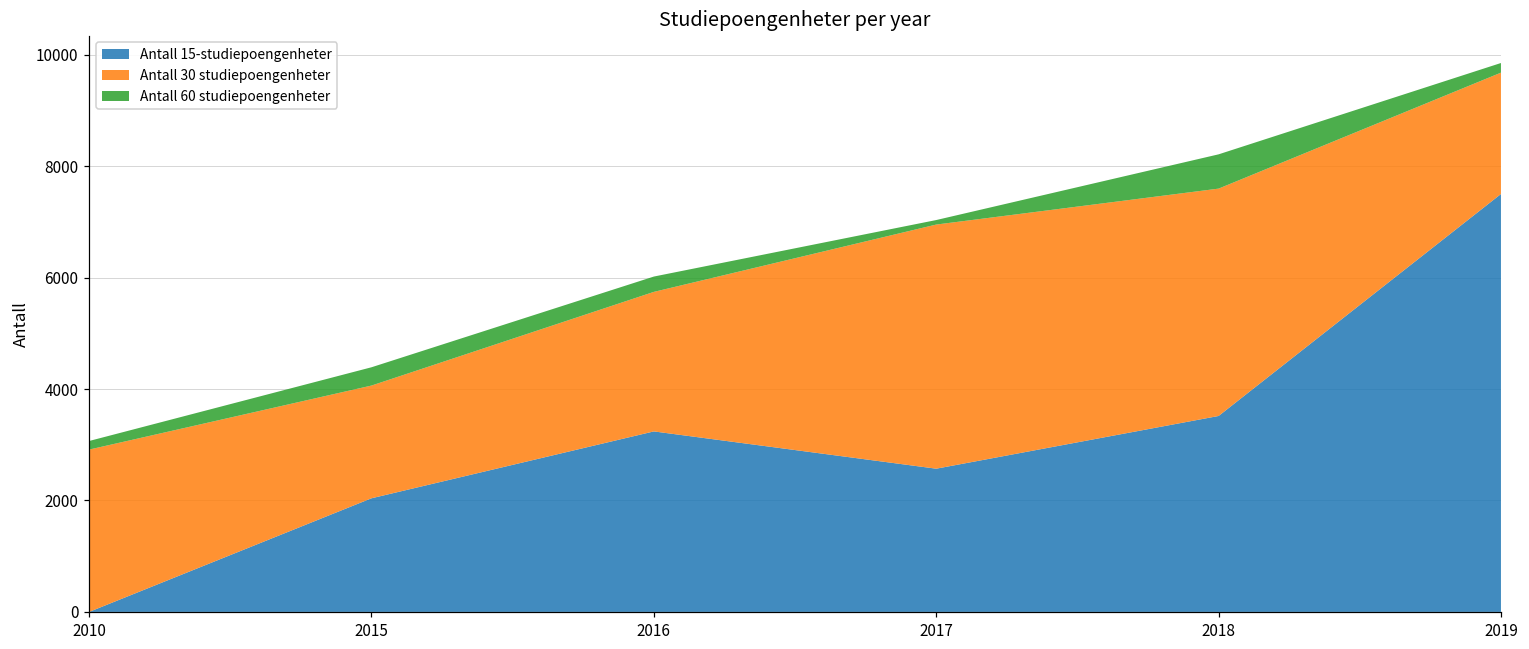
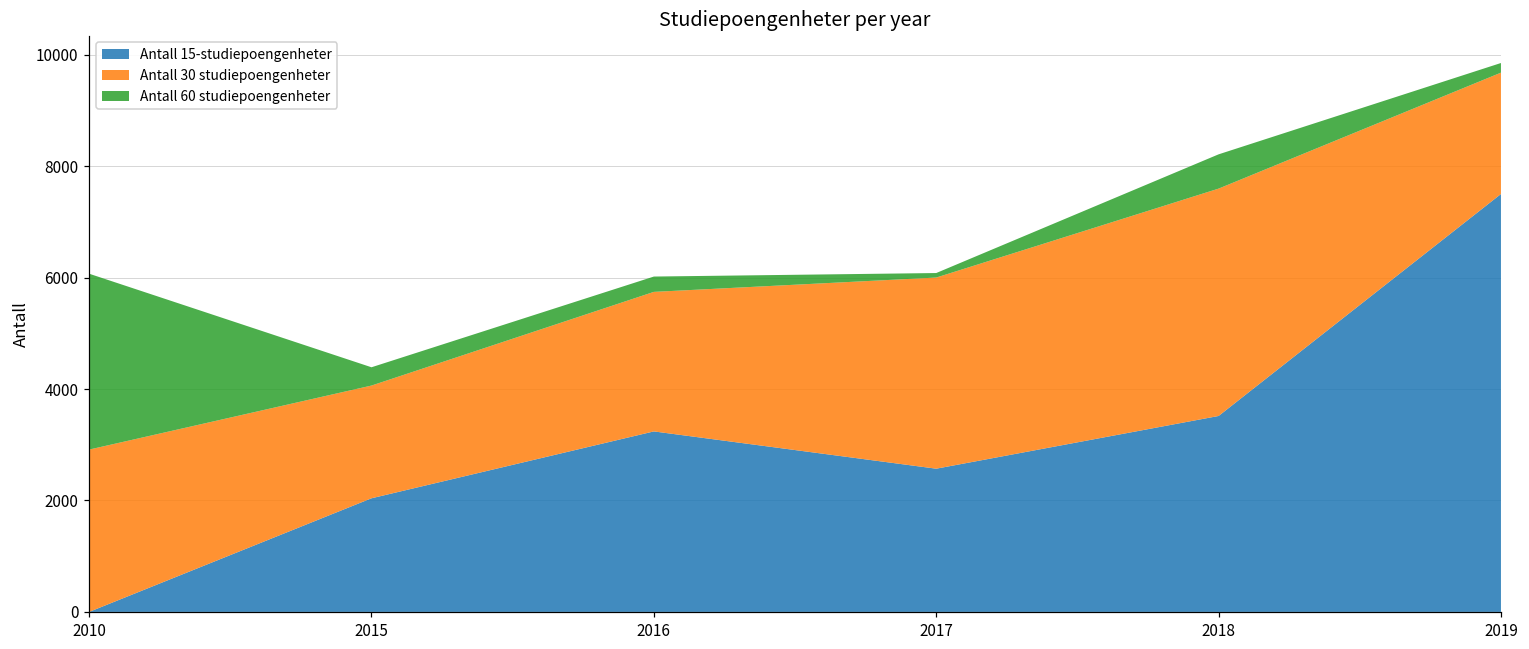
  {
    "Antall 15-studiepoengenheter": {
      "2010": 0,
      "2015": 2000,
      "2016": 3200,
      "2017": 2600,
      "2018": 3500,
      "2019": 7500
    },
    "Antall 30 studiepoengenheter": {
      "2010": 2900,
      "2015": 2000,
      "2016": 2500,
-     "2017": 4400,
+     "2017": 3400,
      "2018": 4100,
      "2019": 2200
    },
    "Antall 60 studiepoengenheter": {
-     "2010": 200,
+     "2010": 3200,
      "2015": 300,
      "2016": 300,
      "2017": 100,
      "2018": 600,
      "2019": 200
    }
  }
